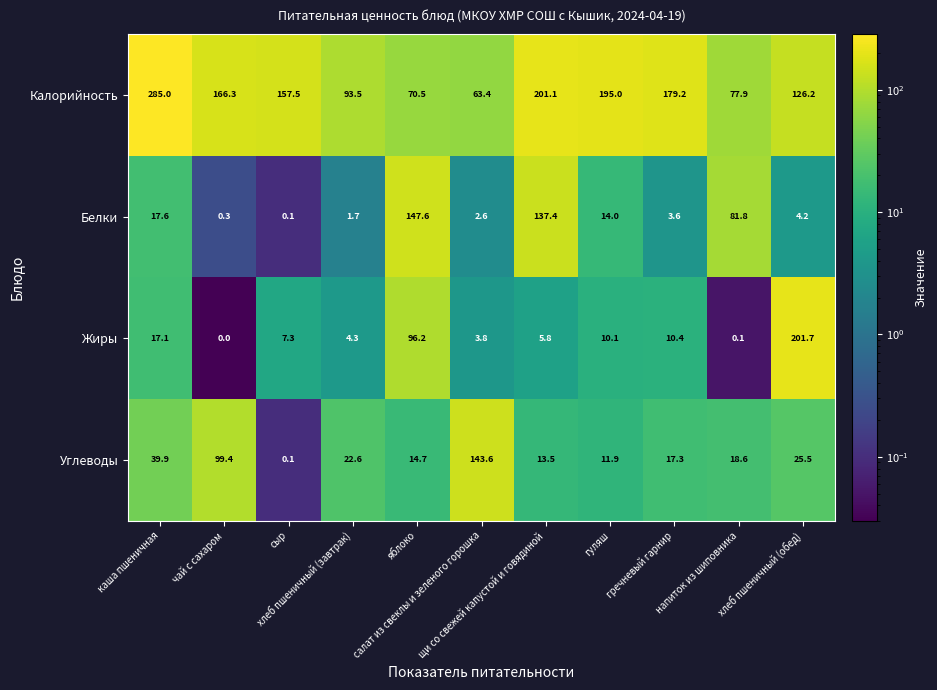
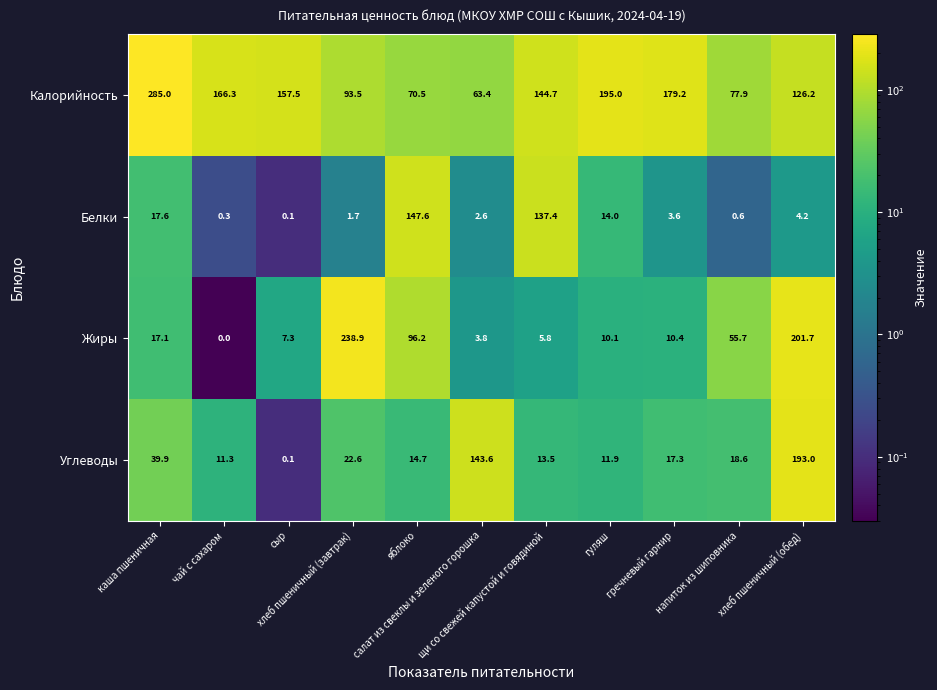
  {
    "Калорийность": {
      "каша пшеничная": 285.0,
      "чай с сахаром": 166.3,
      "сыр": 157.5,
      "хлеб пшеничный (завтрак)": 93.5,
      "яблоко": 70.5,
      "салат из свеклы и зеленого горошка": 63.4,
-     "щи со свежей капустой и говядиной": 201.1,
+     "щи со свежей капустой и говядиной": 144.7,
      "гуляш": 195.0,
      "гречневый гарнир": 179.2,
      "напиток из шиповника": 77.9,
      "хлеб пшеничный (обед)": 126.2
    },
    "Белки": {
      "каша пшеничная": 17.6,
      "чай с сахаром": 0.3,
      "сыр": 0.1,
      "хлеб пшеничный (завтрак)": 1.7,
      "яблоко": 147.6,
      "салат из свеклы и зеленого горошка": 2.6,
      "щи со свежей капустой и говядиной": 137.4,
      "гуляш": 14.0,
      "гречневый гарнир": 3.6,
-     "напиток из шиповника": 81.8,
+     "напиток из шиповника": 0.6,
      "хлеб пшеничный (обед)": 4.2
    },
    "Жиры": {
      "каша пшеничная": 17.1,
      "чай с сахаром": 0.0,
      "сыр": 7.3,
-     "хлеб пшеничный (завтрак)": 4.3,
+     "хлеб пшеничный (завтрак)": 238.9,
      "яблоко": 96.2,
      "салат из свеклы и зеленого горошка": 3.8,
      "щи со свежей капустой и говядиной": 5.8,
      "гуляш": 10.1,
      "гречневый гарнир": 10.4,
-     "напиток из шиповника": 0.1,
+     "напиток из шиповника": 55.7,
      "хлеб пшеничный (обед)": 201.7
    },
    "Углеводы": {
      "каша пшеничная": 39.9,
-     "чай с сахаром": 99.4,
+     "чай с сахаром": 11.3,
      "сыр": 0.1,
      "хлеб пшеничный (завтрак)": 22.6,
      "яблоко": 14.7,
      "салат из свеклы и зеленого горошка": 143.6,
      "щи со свежей капустой и говядиной": 13.5,
      "гуляш": 11.9,
      "гречневый гарнир": 17.3,
      "напиток из шиповника": 18.6,
-     "хлеб пшеничный (обед)": 25.5
+     "хлеб пшеничный (обед)": 193.0
    }
  }
